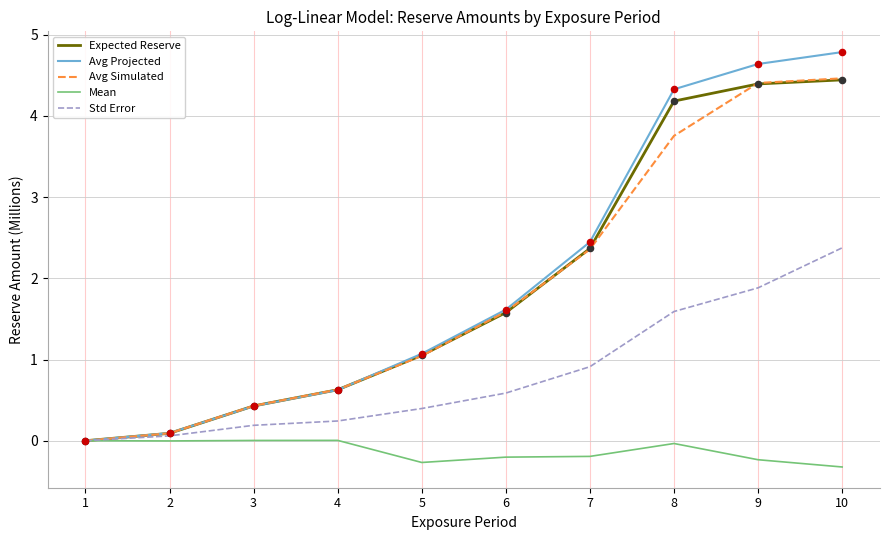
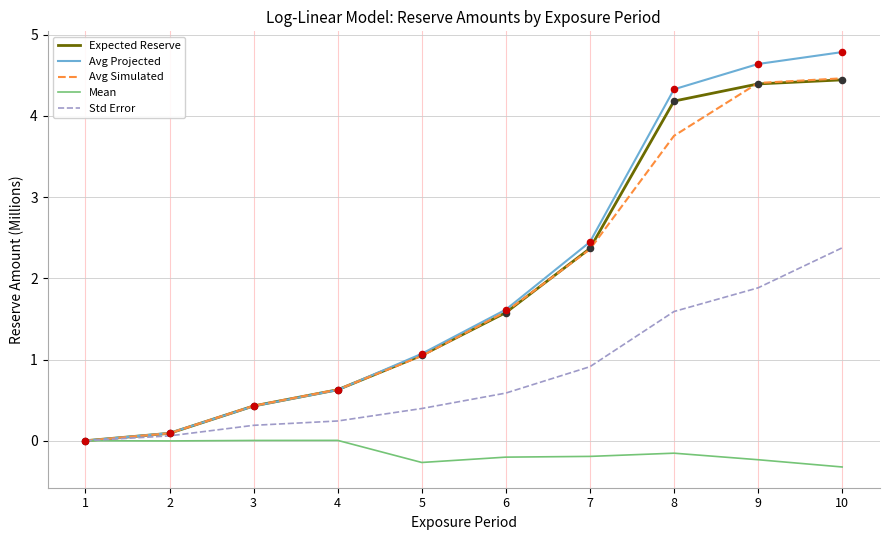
  {
    "Expected Reserve": {
      "8": 4.2
    },
    "Avg Simulated": {
      "8": 3.8
    },
    "Mean": {
      "2": 0.0,
      "3": 0.0,
      "4": 0.0,
      "5": -0.3,
      "6": -0.2,
      "7": -0.2,
-     "8": 0.0,
+     "8": -0.2,
      "9": -0.2,
      "10": -0.3
    }
  }
